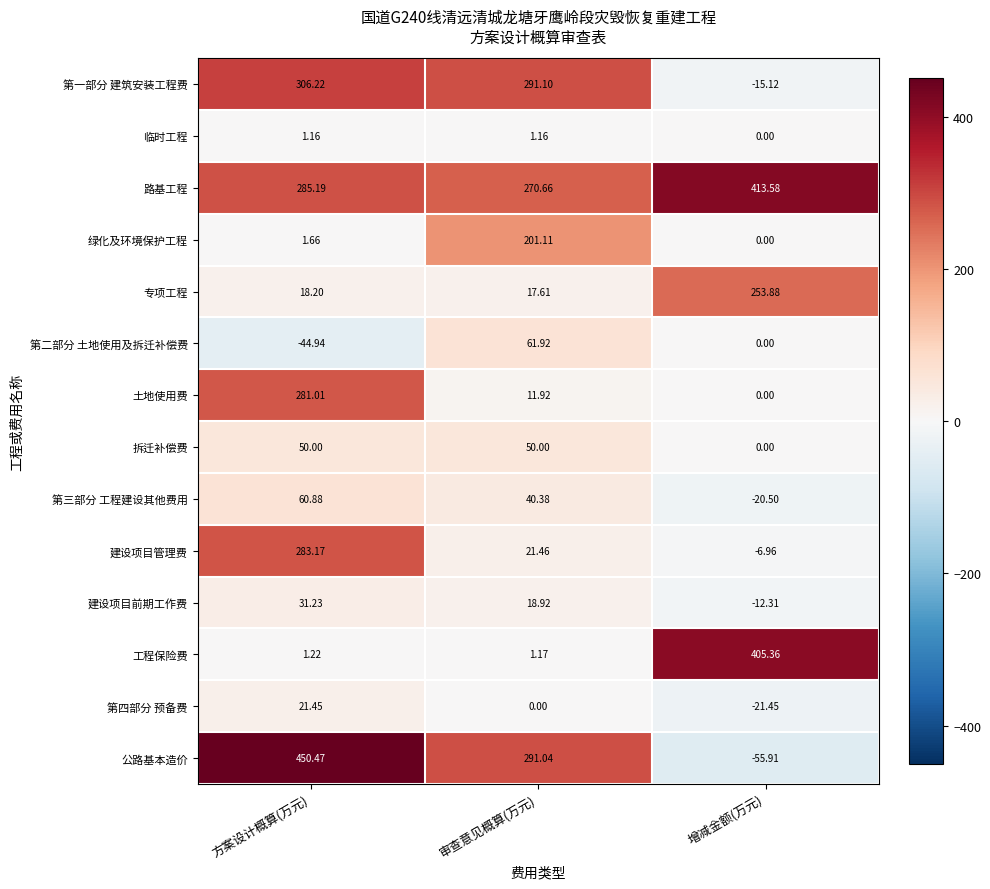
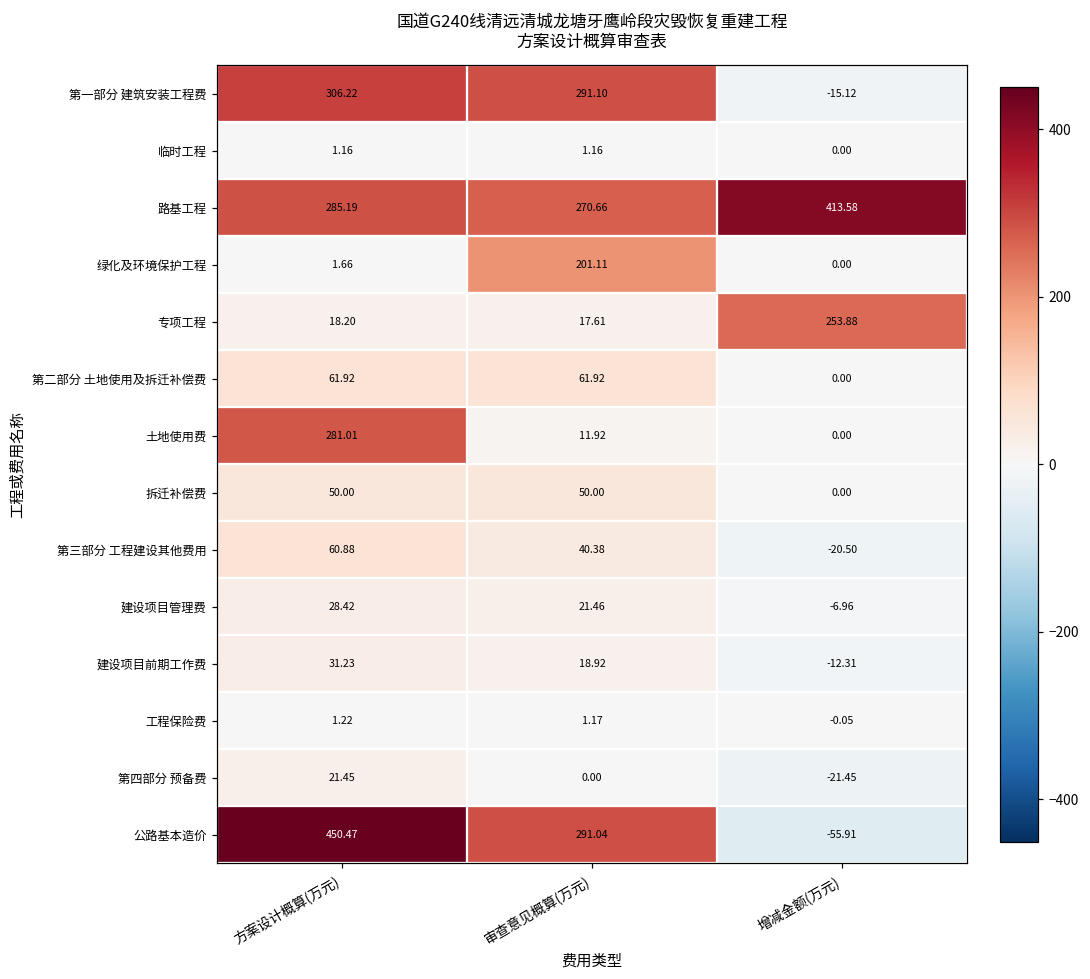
  {
    "第一部分 建筑安装工程费": {
      "方案设计概算(万元)": 306.22,
      "审查意见概算(万元)": 291.10,
      "增减金额(万元)": -15.12
    },
    "临时工程": {
      "方案设计概算(万元)": 1.16,
      "审查意见概算(万元)": 1.16,
      "增减金额(万元)": 0.00
    },
    "路基工程": {
      "方案设计概算(万元)": 285.19,
      "审查意见概算(万元)": 270.66,
      "增减金额(万元)": 413.58
    },
    "绿化及环境保护工程": {
      "方案设计概算(万元)": 1.66,
      "审查意见概算(万元)": 201.11,
      "增减金额(万元)": 0.00
    },
    "专项工程": {
      "方案设计概算(万元)": 18.20,
      "审查意见概算(万元)": 17.61,
      "增减金额(万元)": 253.88
    },
    "第二部分 土地使用及拆迁补偿费": {
-     "方案设计概算(万元)": -44.94,
+     "方案设计概算(万元)": 61.92,
      "审查意见概算(万元)": 61.92,
      "增减金额(万元)": 0.00
    },
    "土地使用费": {
      "方案设计概算(万元)": 281.01,
      "审查意见概算(万元)": 11.92,
      "增减金额(万元)": 0.00
    },
    "拆迁补偿费": {
      "方案设计概算(万元)": 50.00,
      "审查意见概算(万元)": 50.00,
      "增减金额(万元)": 0.00
    },
    "第三部分 工程建设其他费用": {
      "方案设计概算(万元)": 60.88,
      "审查意见概算(万元)": 40.38,
      "增减金额(万元)": -20.50
    },
    "建设项目管理费": {
-     "方案设计概算(万元)": 283.17,
+     "方案设计概算(万元)": 28.42,
      "审查意见概算(万元)": 21.46,
      "增减金额(万元)": -6.96
    },
    "建设项目前期工作费": {
      "方案设计概算(万元)": 31.23,
      "审查意见概算(万元)": 18.92,
      "增减金额(万元)": -12.31
    },
    "工程保险费": {
      "方案设计概算(万元)": 1.22,
      "审查意见概算(万元)": 1.17,
-     "增减金额(万元)": 405.36
+     "增减金额(万元)": -0.05
    },
    "第四部分 预备费": {
      "方案设计概算(万元)": 21.45,
      "审查意见概算(万元)": 0.00,
      "增减金额(万元)": -21.45
    },
    "公路基本造价": {
      "方案设计概算(万元)": 450.47,
      "审查意见概算(万元)": 291.04,
      "增减金额(万元)": -55.91
    }
  }
